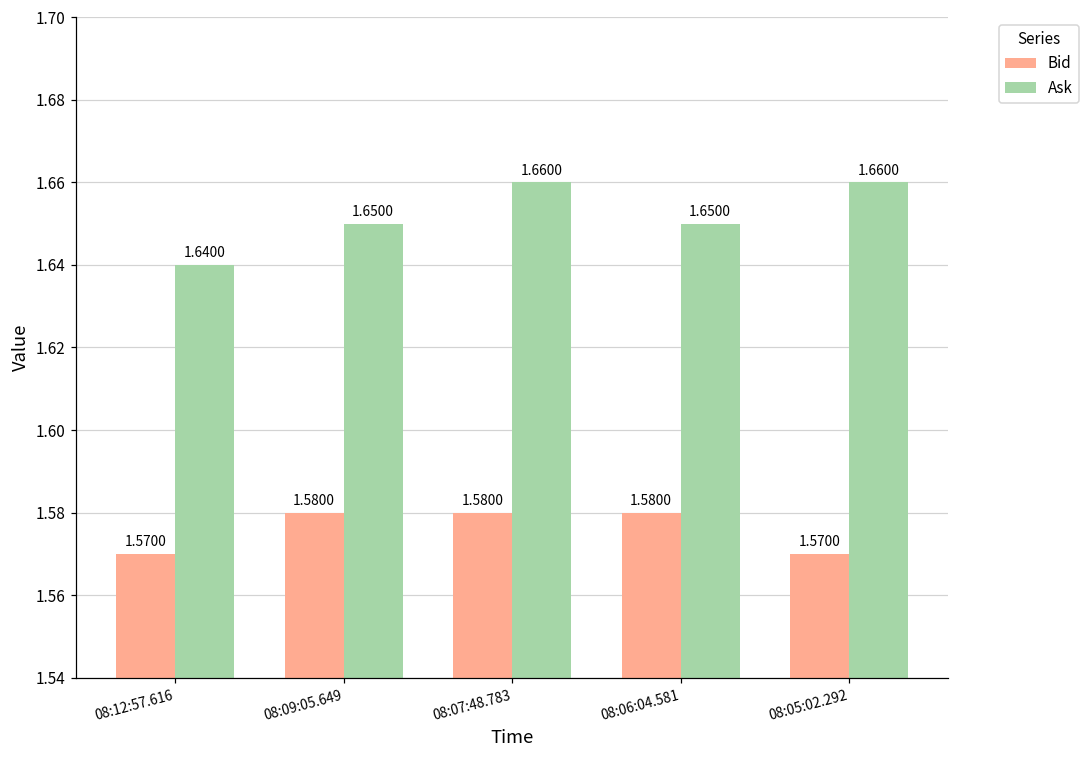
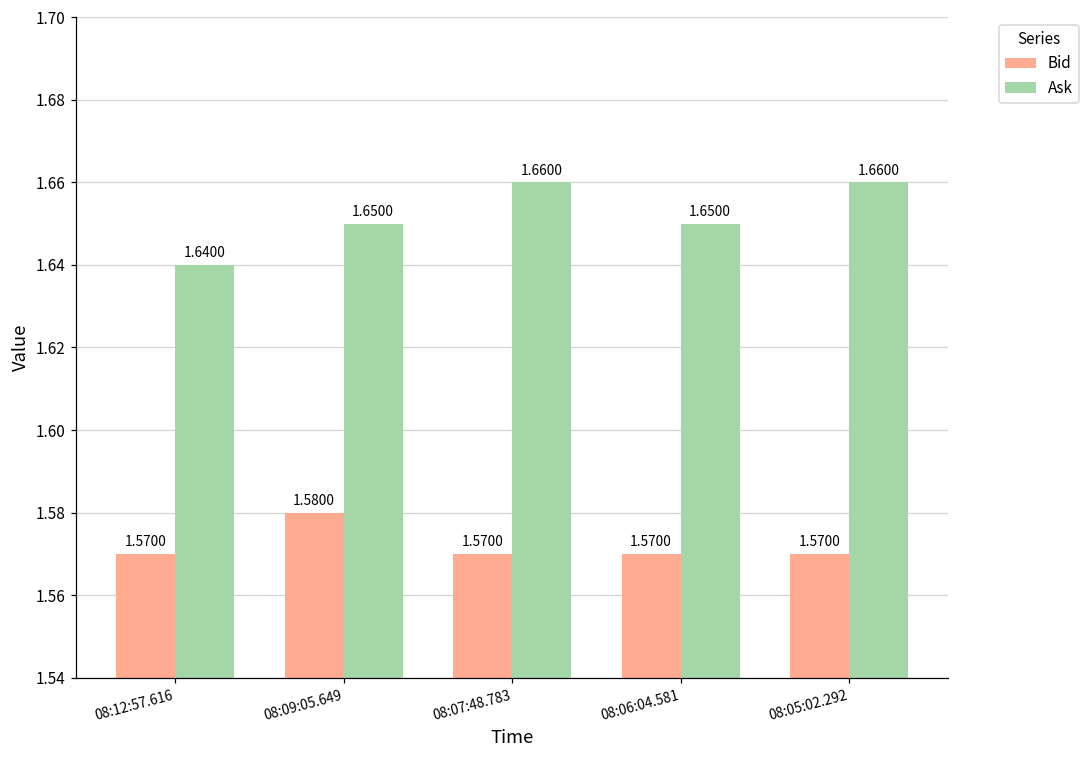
  {
    "Bid": {
      "08:12:57.616": 1.5700,
      "08:09:05.649": 1.5800,
-     "08:07:48.783": 1.5800,
-     "08:06:04.581": 1.5800,
+     "08:07:48.783": 1.5700,
+     "08:06:04.581": 1.5700,
      "08:05:02.292": 1.5700
    },
    "Ask": {
      "08:12:57.616": 1.6400,
      "08:09:05.649": 1.6500,
      "08:07:48.783": 1.6600,
      "08:06:04.581": 1.6500,
      "08:05:02.292": 1.6600
    }
  }
